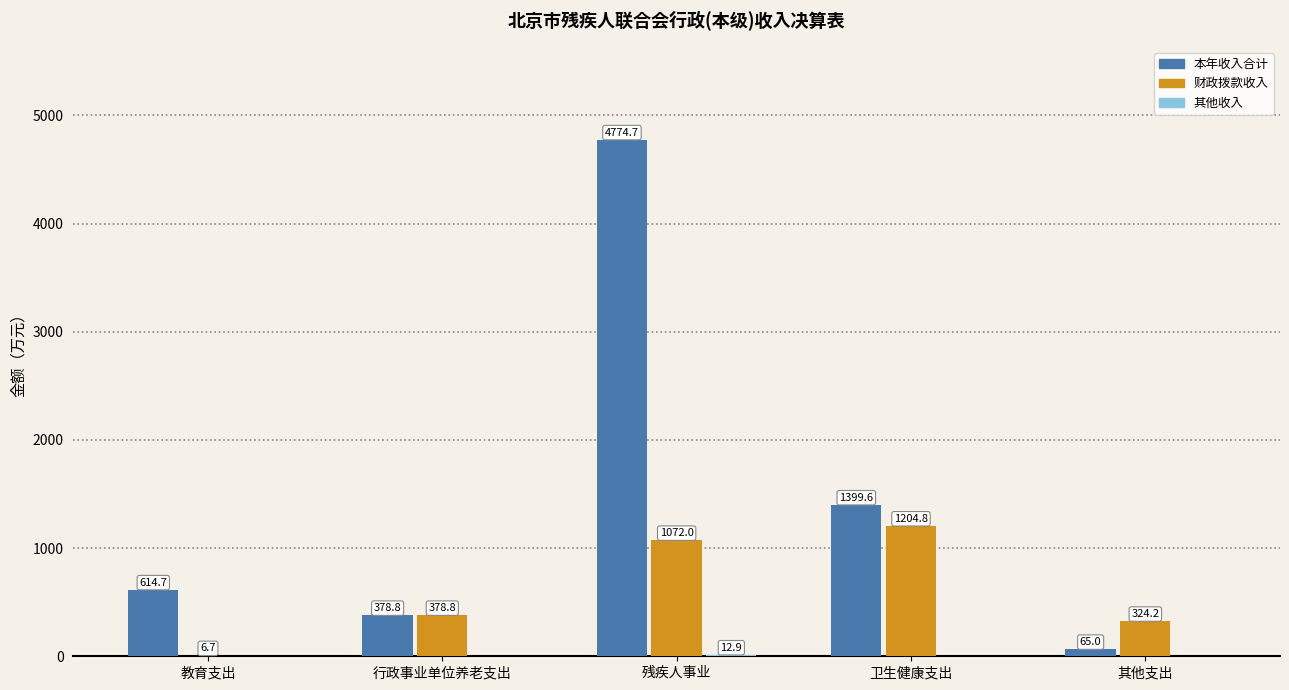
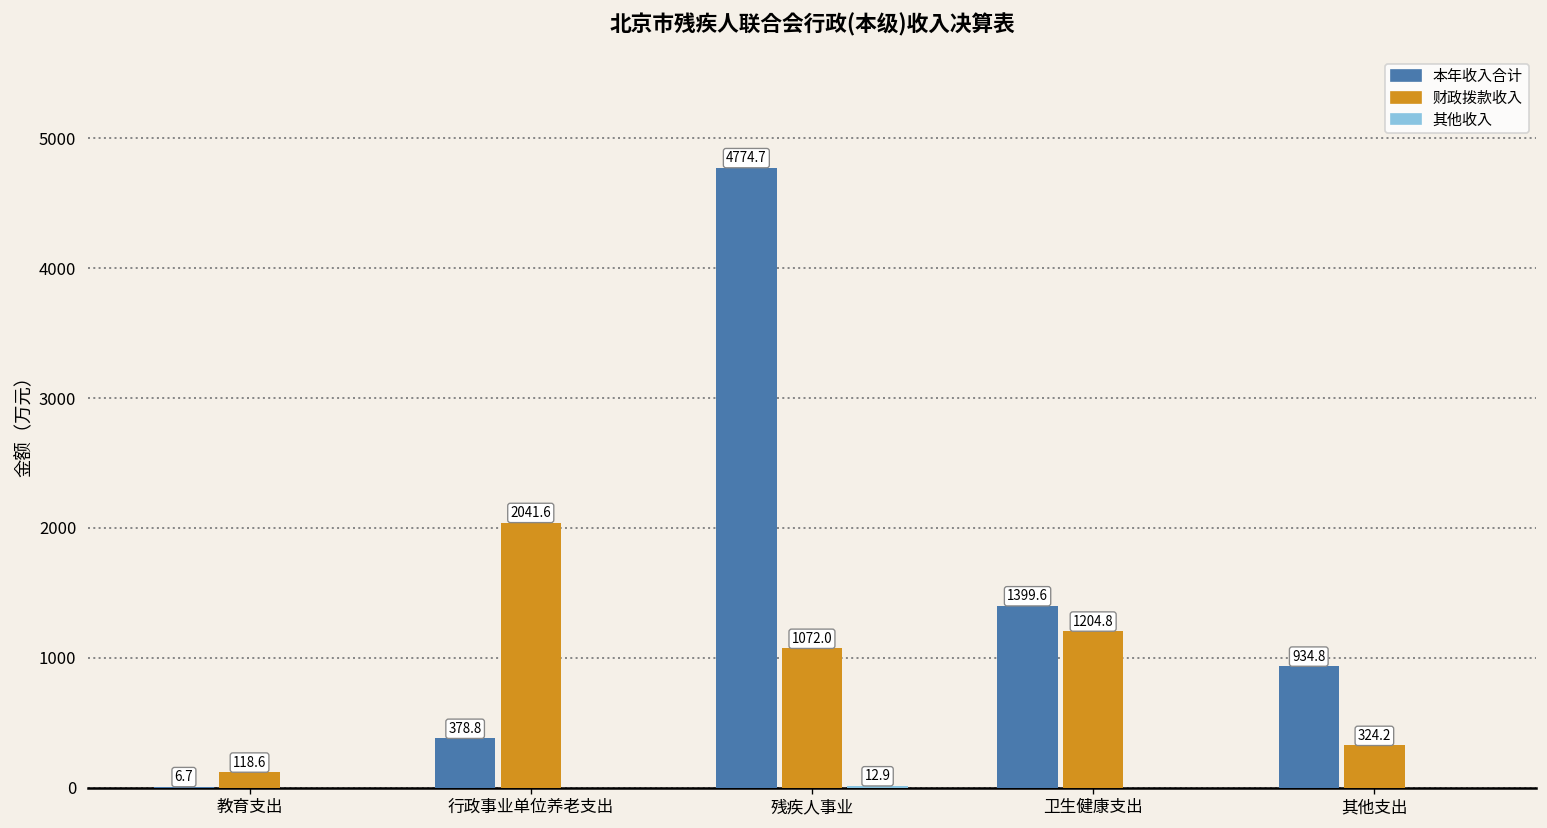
  {
    "本年收入合计": {
-     "教育支出": 614.7,
-     "其他支出": 65.0
+     "教育支出": 6.7,
+     "其他支出": 934.8
    },
    "财政拨款收入": {
-     "教育支出": 6.7,
-     "行政事业单位养老支出": 378.8
+     "教育支出": 118.6,
+     "行政事业单位养老支出": 2041.6
    },
    "其他收入": {
      "教育支出": 0,
      "行政事业单位养老支出": 0,
      "卫生健康支出": 0,
      "其他支出": 0
    }
  }
